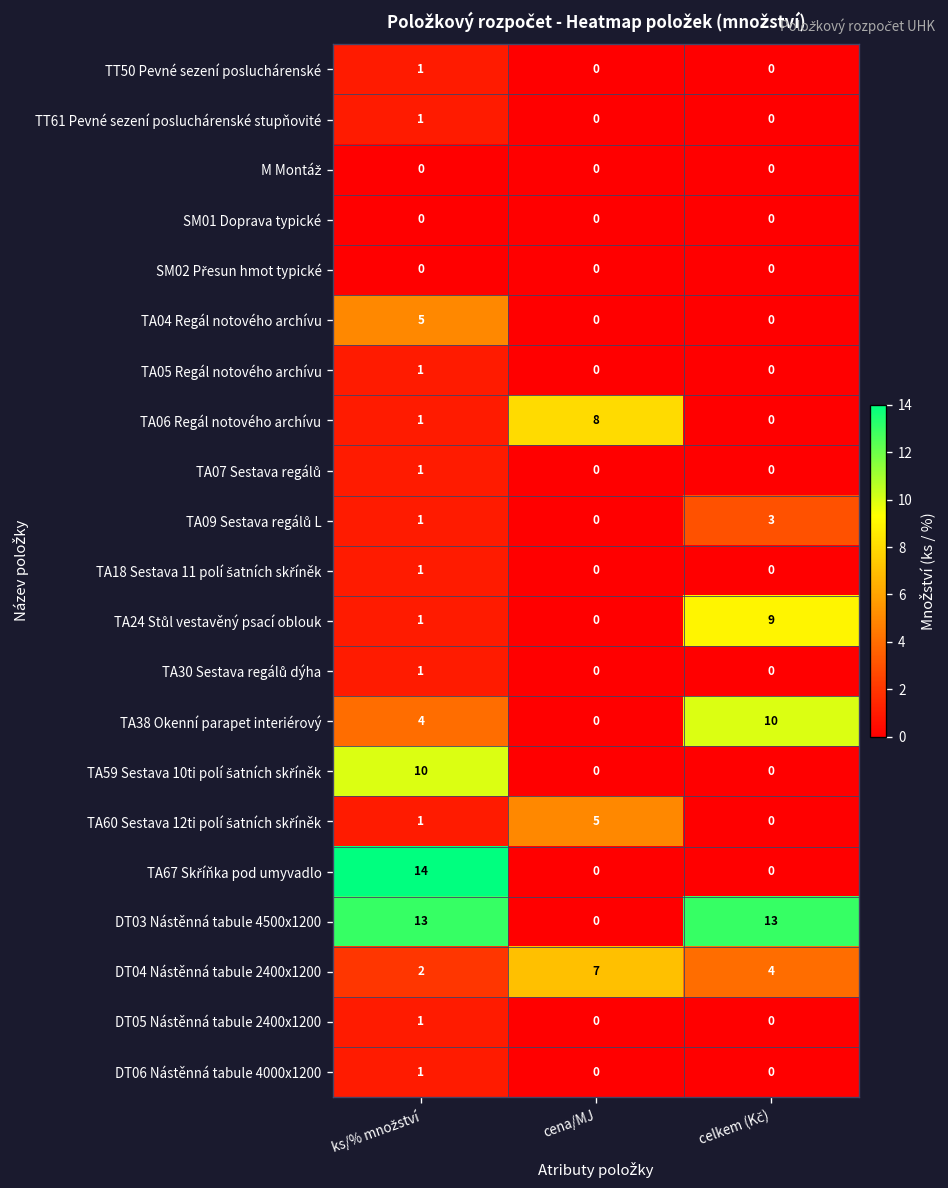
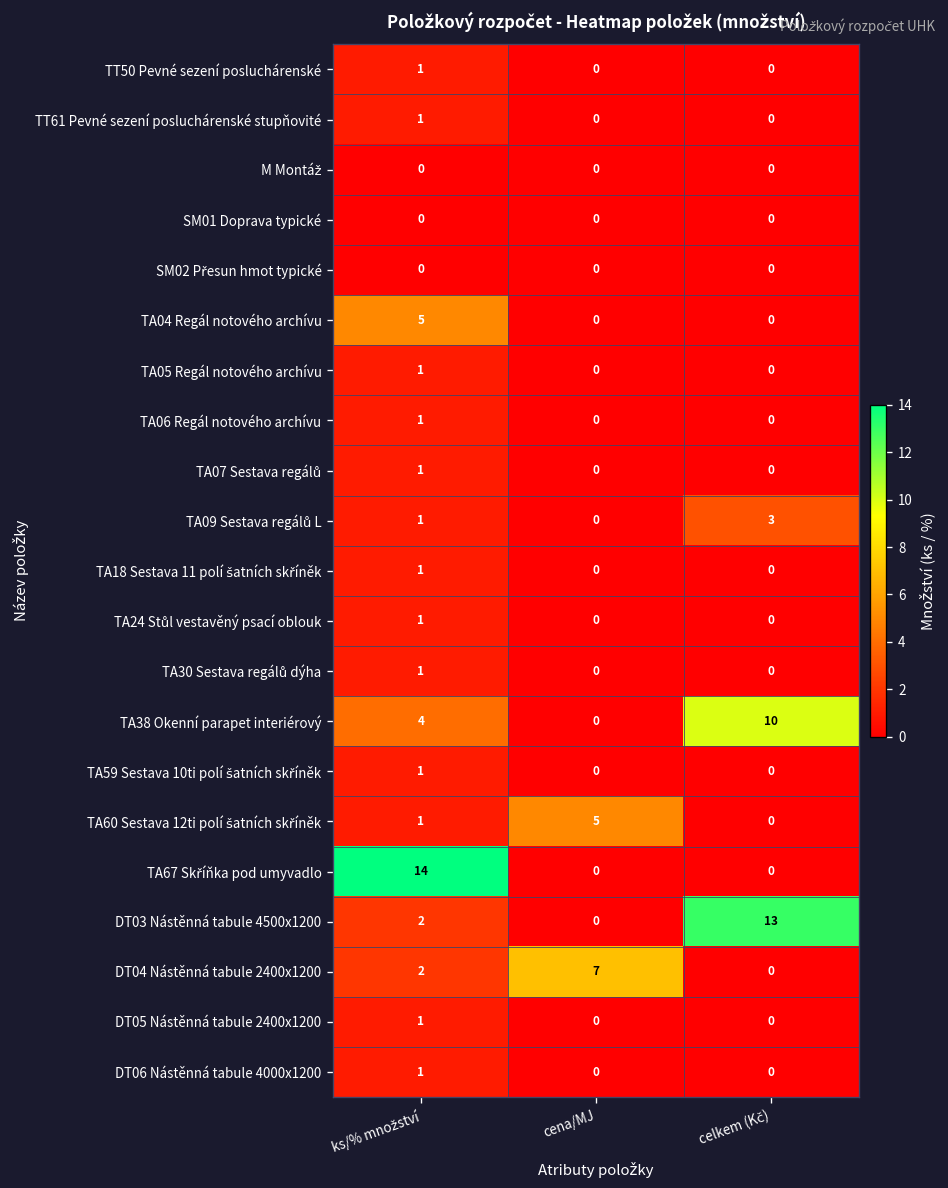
  {
    "TT50 Pevné sezení posluchárenské": {
      "ks/% množství": 1,
      "cena/MJ": 0,
      "celkem (Kč)": 0
    },
    "TT61 Pevné sezení posluchárenské stupňovité": {
      "ks/% množství": 1,
      "cena/MJ": 0,
      "celkem (Kč)": 0
    },
    "M Montáž": {
      "ks/% množství": 0,
      "cena/MJ": 0,
      "celkem (Kč)": 0
    },
    "SM01 Doprava typické": {
      "ks/% množství": 0,
      "cena/MJ": 0,
      "celkem (Kč)": 0
    },
    "SM02 Přesun hmot typické": {
      "ks/% množství": 0,
      "cena/MJ": 0,
      "celkem (Kč)": 0
    },
    "TA04 Regál notového archívu": {
      "ks/% množství": 5,
      "cena/MJ": 0,
      "celkem (Kč)": 0
    },
    "TA05 Regál notového archívu": {
      "ks/% množství": 1,
      "cena/MJ": 0,
      "celkem (Kč)": 0
    },
    "TA06 Regál notového archívu": {
      "ks/% množství": 1,
-     "cena/MJ": 8,
+     "cena/MJ": 0,
      "celkem (Kč)": 0
    },
    "TA07 Sestava regálů": {
      "ks/% množství": 1,
      "cena/MJ": 0,
      "celkem (Kč)": 0
    },
    "TA09 Sestava regálů L": {
      "ks/% množství": 1,
      "cena/MJ": 0,
      "celkem (Kč)": 3
    },
    "TA18 Sestava 11 polí šatních skříněk": {
      "ks/% množství": 1,
      "cena/MJ": 0,
      "celkem (Kč)": 0
    },
    "TA24 Stůl vestavěný psací oblouk": {
      "ks/% množství": 1,
      "cena/MJ": 0,
-     "celkem (Kč)": 9
+     "celkem (Kč)": 0
    },
    "TA30 Sestava regálů dýha": {
      "ks/% množství": 1,
      "cena/MJ": 0,
      "celkem (Kč)": 0
    },
    "TA38 Okenní parapet interiérový": {
      "ks/% množství": 4,
      "cena/MJ": 0,
      "celkem (Kč)": 10
    },
    "TA59 Sestava 10ti polí šatních skříněk": {
-     "ks/% množství": 10,
+     "ks/% množství": 1,
      "cena/MJ": 0,
      "celkem (Kč)": 0
    },
    "TA60 Sestava 12ti polí šatních skříněk": {
      "ks/% množství": 1,
      "cena/MJ": 5,
      "celkem (Kč)": 0
    },
    "TA67 Skříňka pod umyvadlo": {
      "ks/% množství": 14,
      "cena/MJ": 0,
      "celkem (Kč)": 0
    },
    "DT03 Nástěnná tabule 4500x1200": {
-     "ks/% množství": 13,
+     "ks/% množství": 2,
      "cena/MJ": 0,
      "celkem (Kč)": 13
    },
    "DT04 Nástěnná tabule 2400x1200": {
      "ks/% množství": 2,
      "cena/MJ": 7,
-     "celkem (Kč)": 4
+     "celkem (Kč)": 0
    },
    "DT05 Nástěnná tabule 2400x1200": {
      "ks/% množství": 1,
      "cena/MJ": 0,
      "celkem (Kč)": 0
    },
    "DT06 Nástěnná tabule 4000x1200": {
      "ks/% množství": 1,
      "cena/MJ": 0,
      "celkem (Kč)": 0
    }
  }
